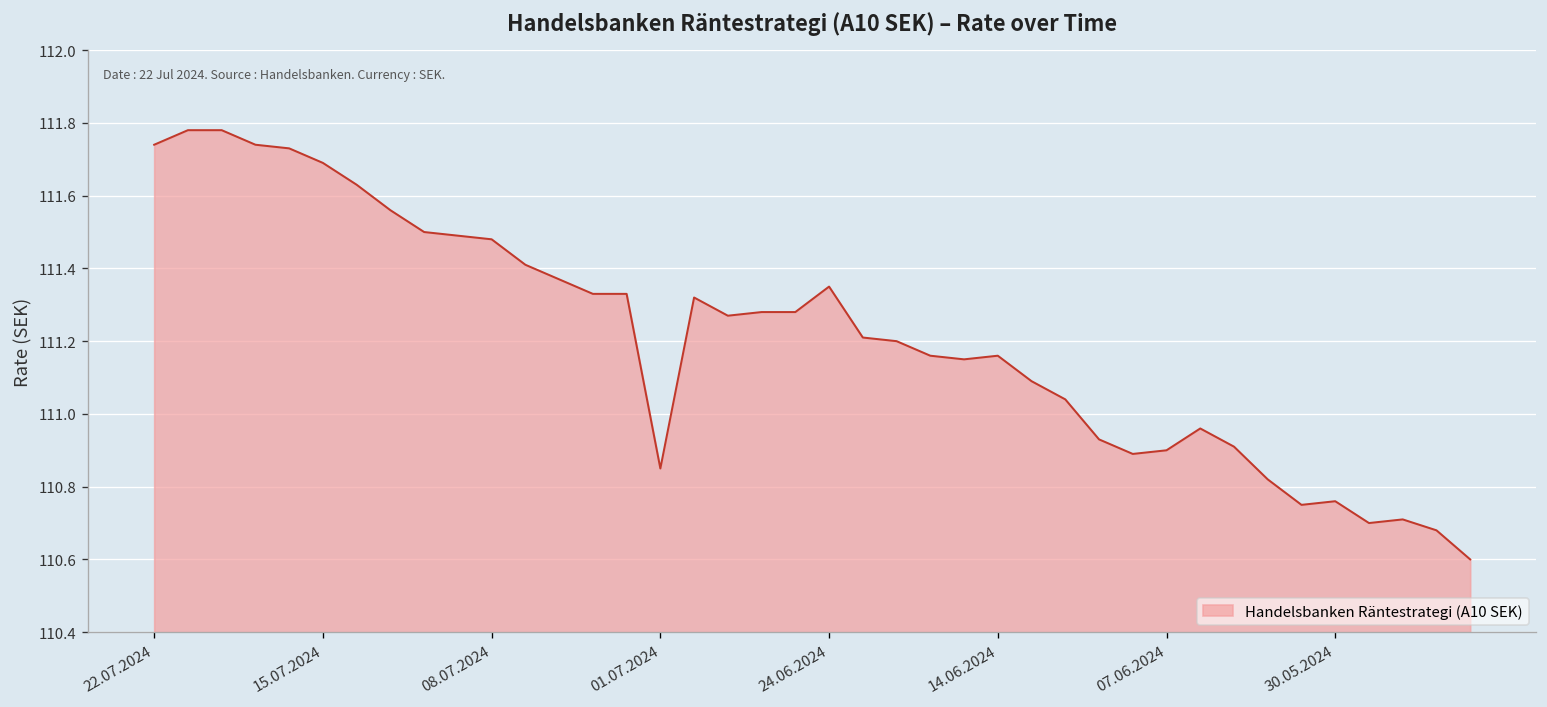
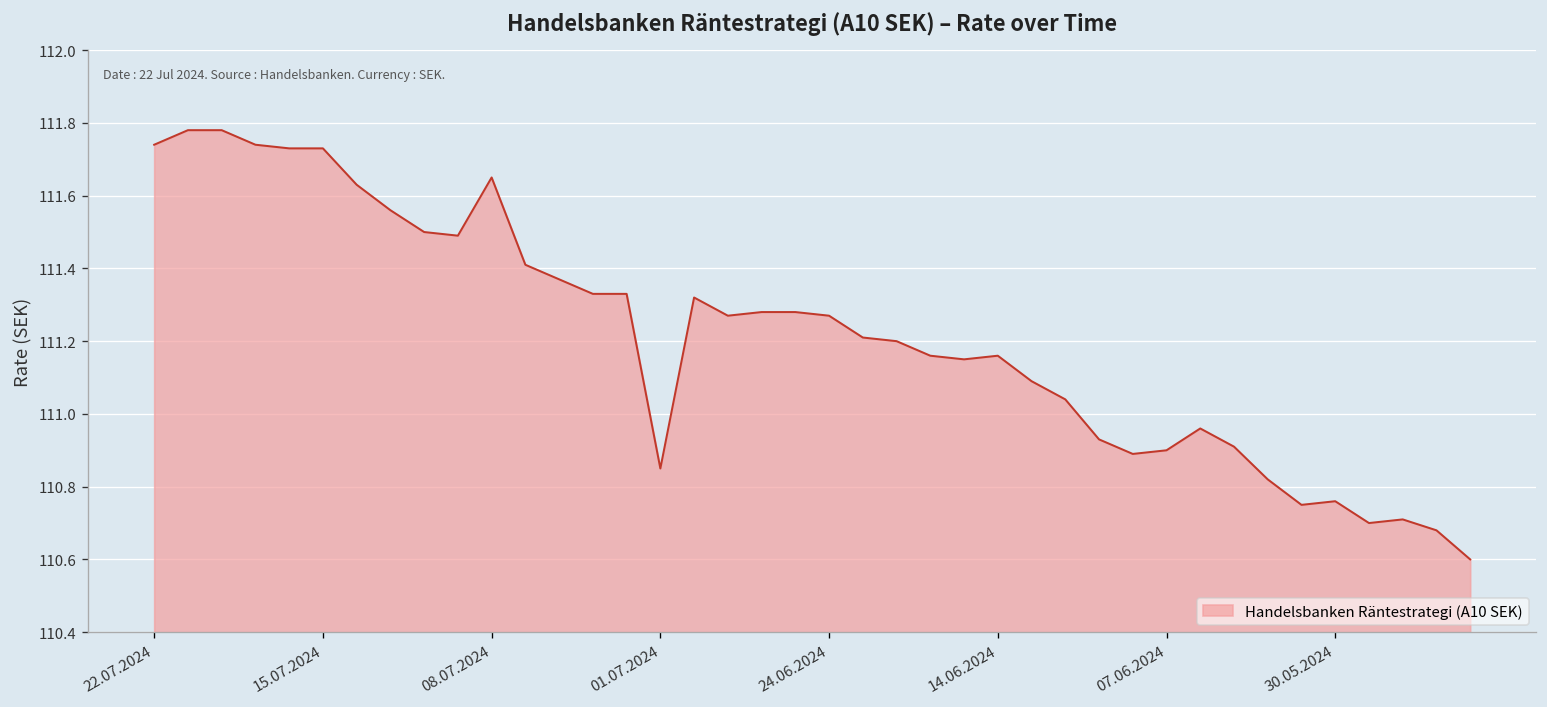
  {
    "22.07.2024": 111.74,
-   "15.07.2024": 111.69,
-   "08.07.2024": 111.48,
+   "15.07.2024": 111.73,
+   "08.07.2024": 111.65,
    "01.07.2024": 110.85,
-   "24.06.2024": 111.35,
+   "24.06.2024": 111.27,
    "14.06.2024": 111.16,
    "07.06.2024": 110.90,
    "30.05.2024": 110.76
  }
